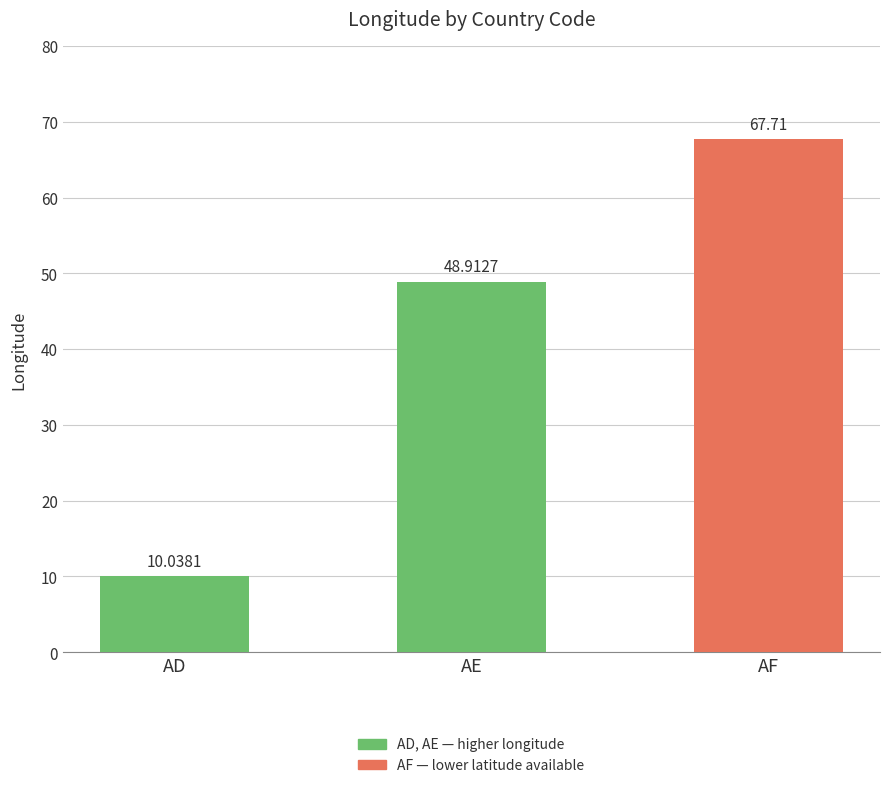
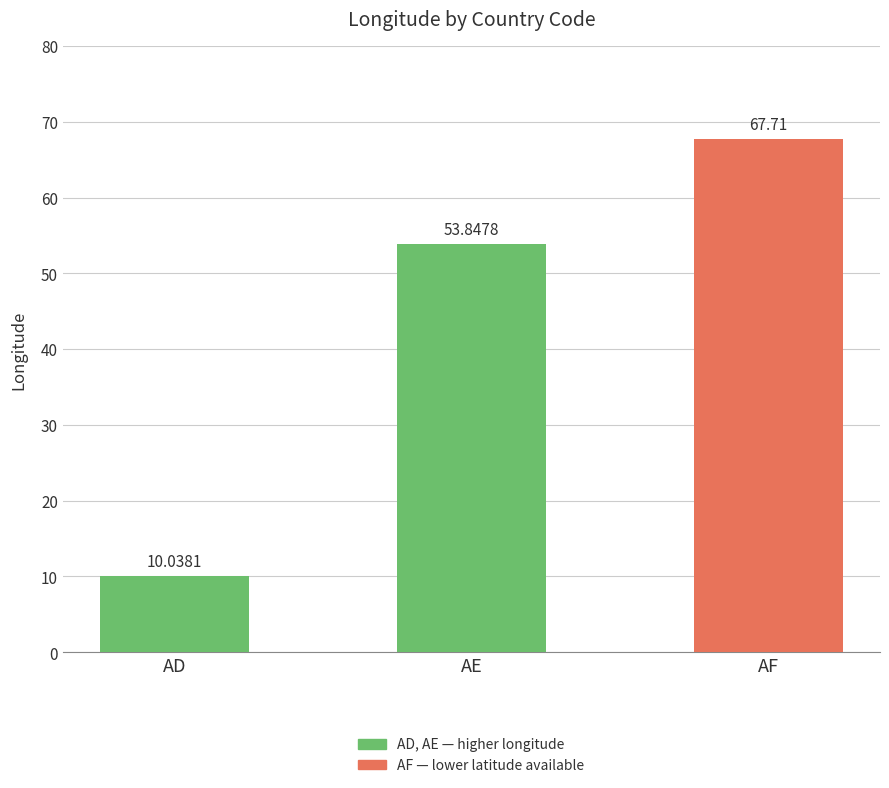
  {
    "AD": 10.0381,
-   "AE": 48.9127,
+   "AE": 53.8478,
    "AF": 67.71
  }
